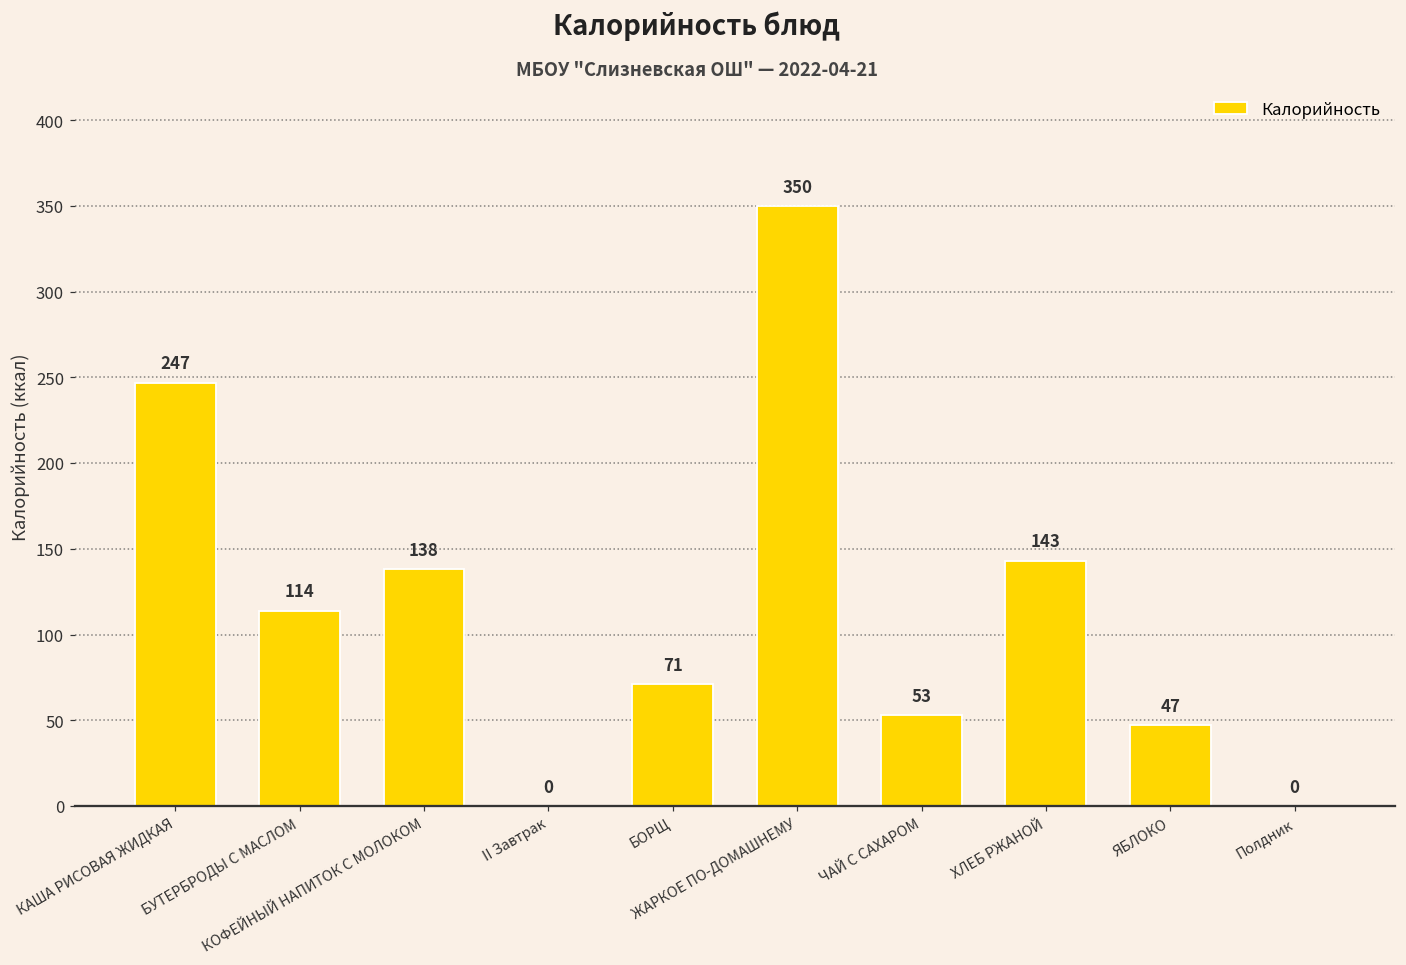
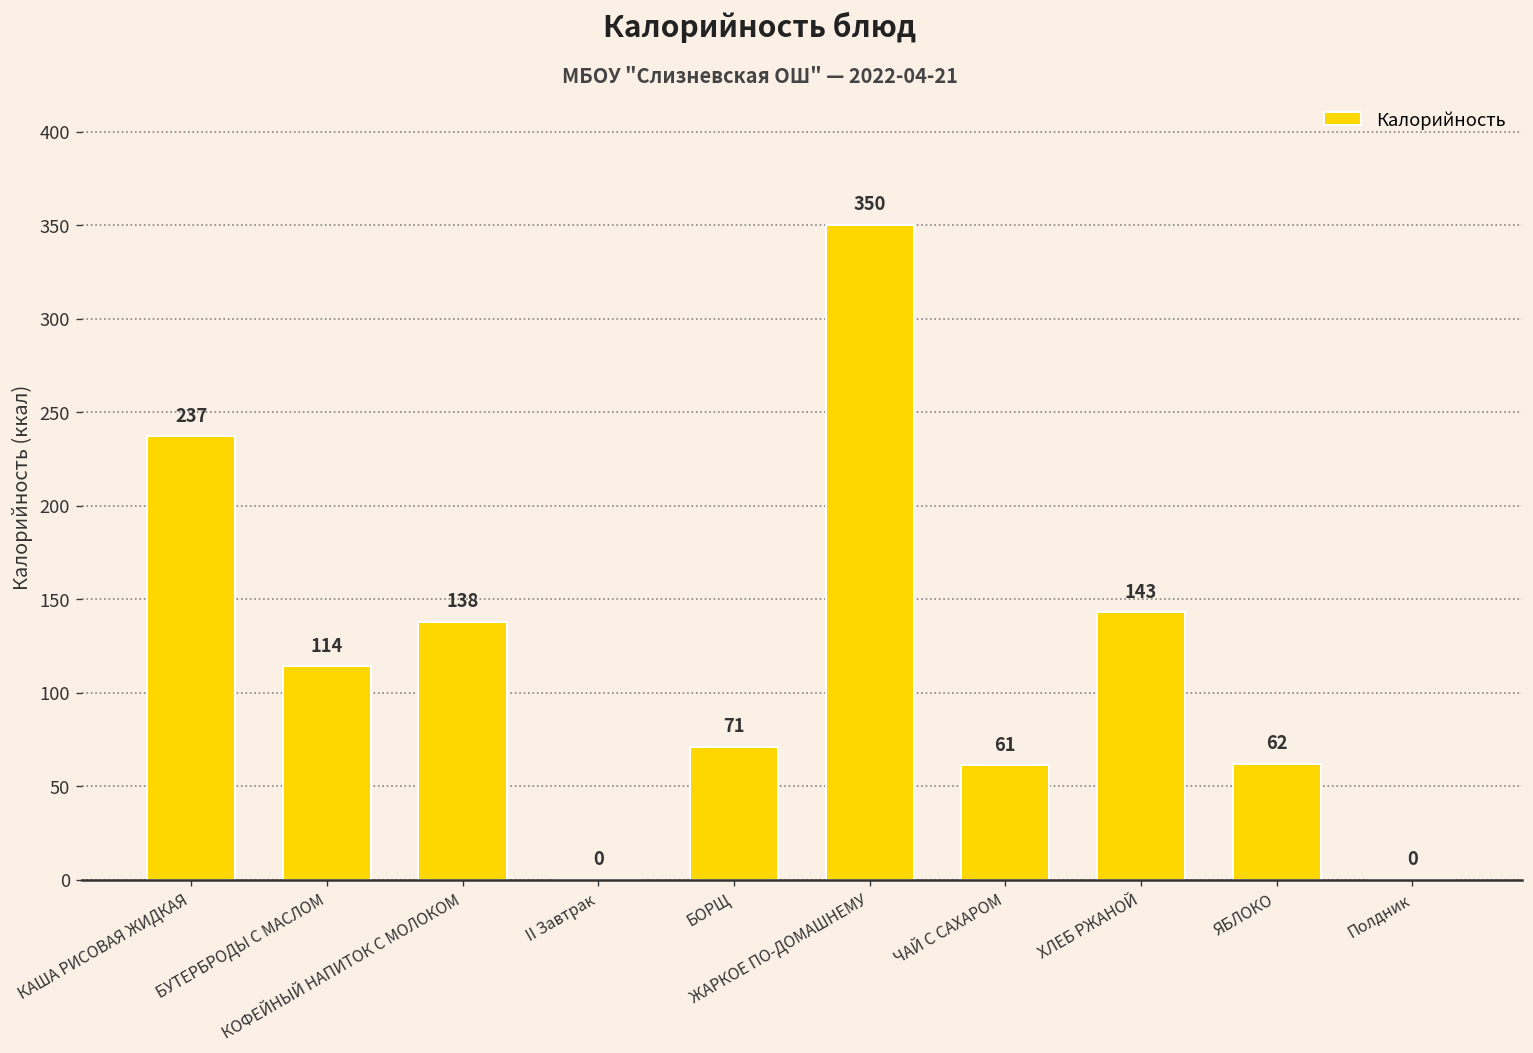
  {
-   "КАША РИСОВАЯ ЖИДКАЯ": 247,
+   "КАША РИСОВАЯ ЖИДКАЯ": 237,
    "БУТЕРБРОДЫ С МАСЛОМ": 114,
    "КОФЕЙНЫЙ НАПИТОК С МОЛОКОМ": 138,
    "II Завтрак": 0,
    "БОРЩ": 71,
    "ЖАРКОЕ ПО-ДОМАШНЕМУ": 350,
-   "ЧАЙ С САХАРОМ": 53,
+   "ЧАЙ С САХАРОМ": 61,
    "ХЛЕБ РЖАНОЙ": 143,
-   "ЯБЛОКО": 47,
+   "ЯБЛОКО": 62,
    "Полдник": 0
  }
